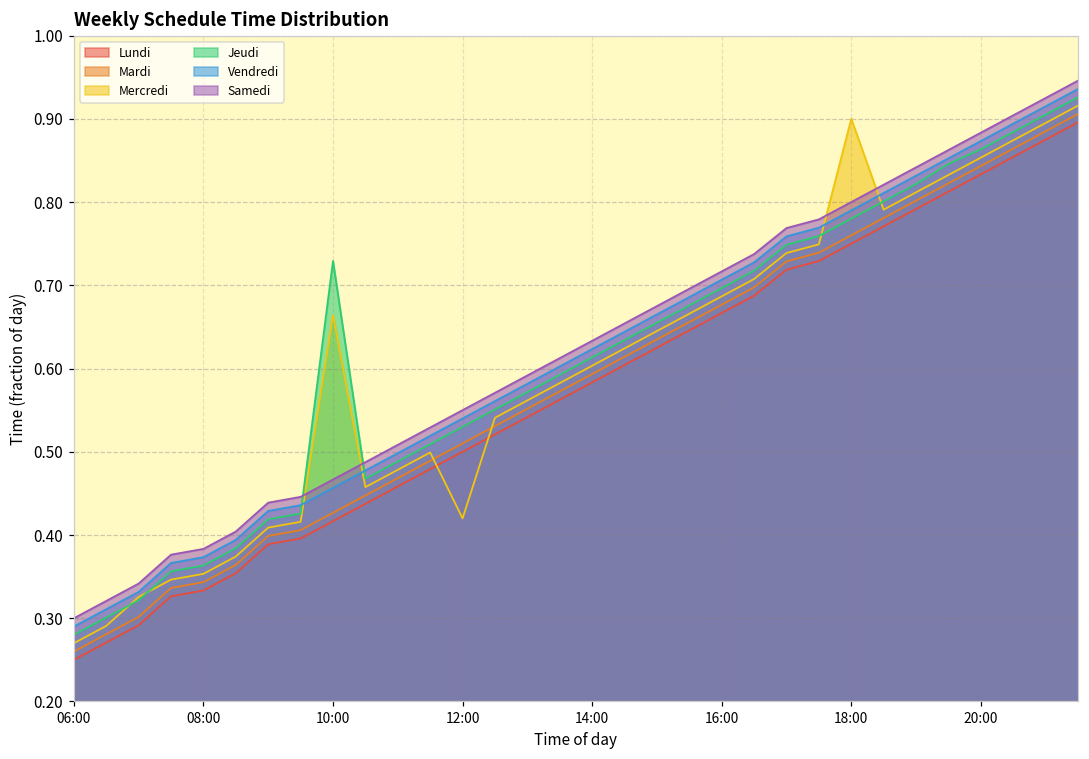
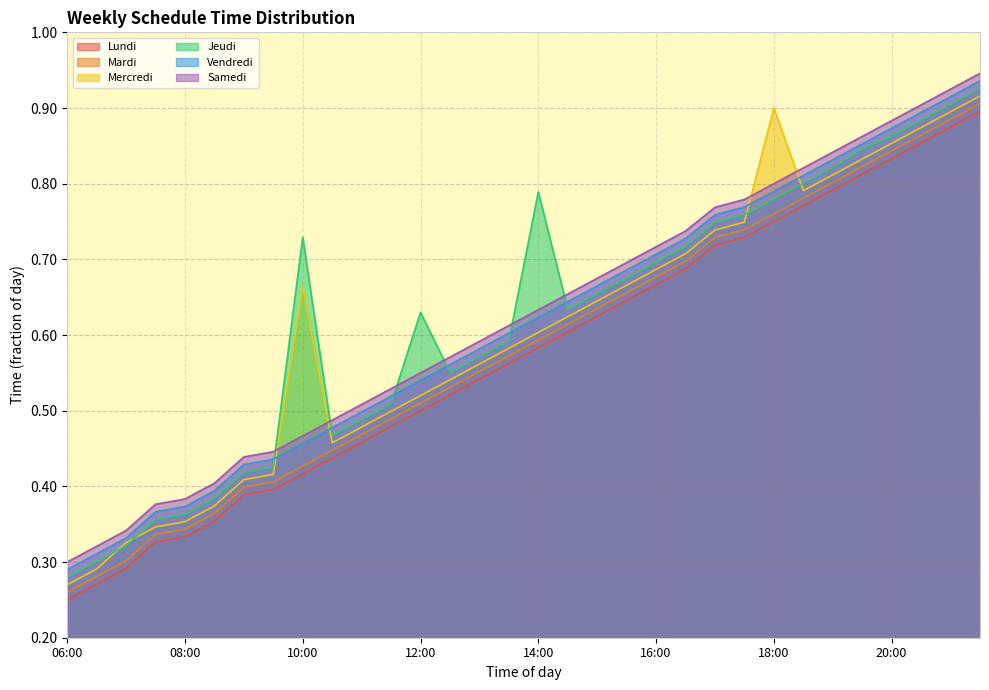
  {
    "Mercredi": {
      "06:00": 0.27,
      "08:00": 0.35,
      "10:00": 0.66,
-     "12:00": 0.42,
+     "12:00": 0.52,
      "14:00": 0.60,
      "16:00": 0.69,
      "18:00": 0.90,
      "20:00": 0.85
    },
    "Jeudi": {
      "06:00": 0.28,
      "08:00": 0.36,
      "10:00": 0.73,
-     "12:00": 0.53,
-     "14:00": 0.61,
+     "12:00": 0.63,
+     "14:00": 0.79,
      "16:00": 0.70,
      "18:00": 0.78,
      "20:00": 0.86
    },
    "Vendredi": {
      "06:00": 0.29,
      "08:00": 0.37,
      "10:00": 0.46,
      "12:00": 0.54,
      "14:00": 0.62,
      "16:00": 0.71,
      "18:00": 0.79,
      "20:00": 0.87
    },
    "Samedi": {
      "06:00": 0.30,
      "08:00": 0.38,
      "10:00": 0.47,
      "12:00": 0.55,
      "14:00": 0.63,
      "16:00": 0.72,
      "18:00": 0.80,
      "20:00": 0.88
    }
  }
